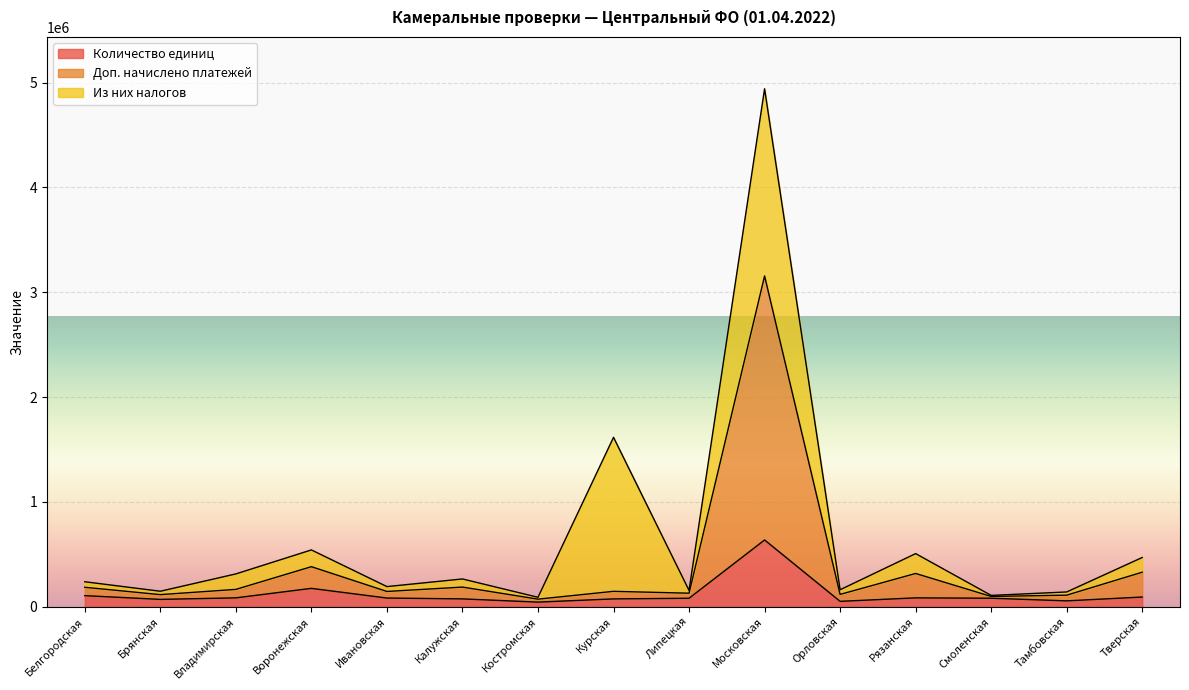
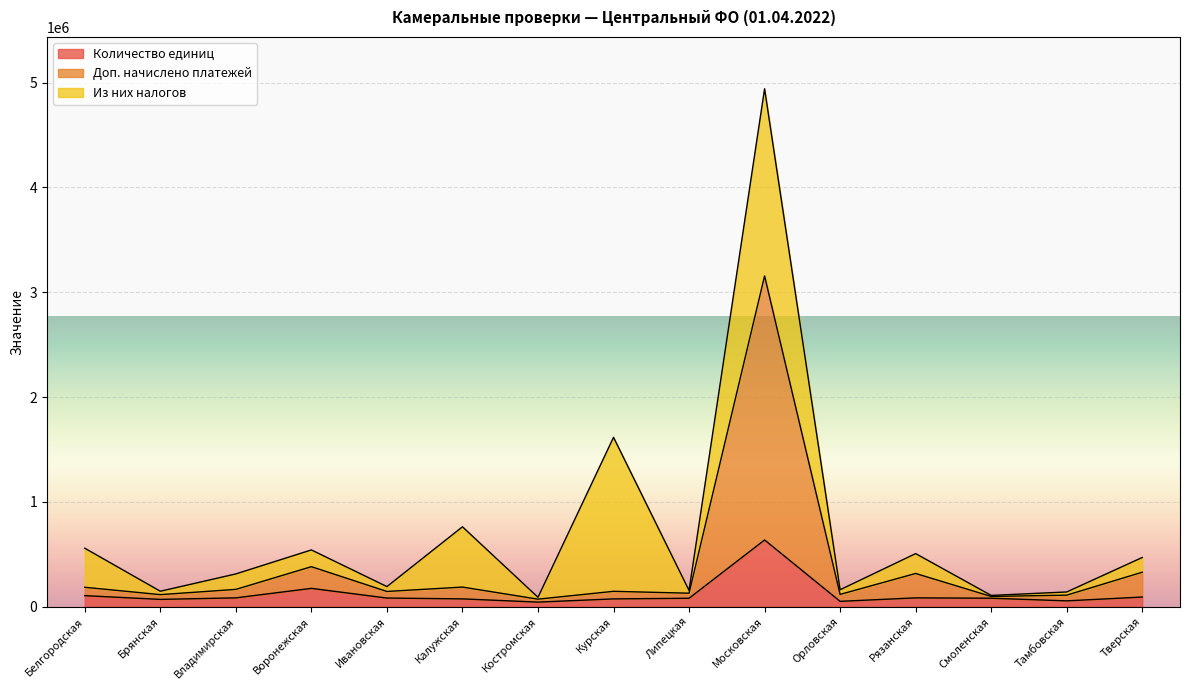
  {
    "Из них налогов": {
-     "Белгородская": 50000,
+     "Белгородская": 370000,
      "Брянская": 30000,
      "Владимирская": 150000,
      "Воронежская": 160000,
      "Ивановская": 50000,
-     "Калужская": 80000,
+     "Калужская": 580000,
      "Курская": 1470000,
      "Липецкая": 30000,
      "Московская": 1790000,
      "Орловская": 40000,
      "Рязанская": 190000,
      "Тамбовская": 30000,
      "Тверская": 140000
    }
  }
